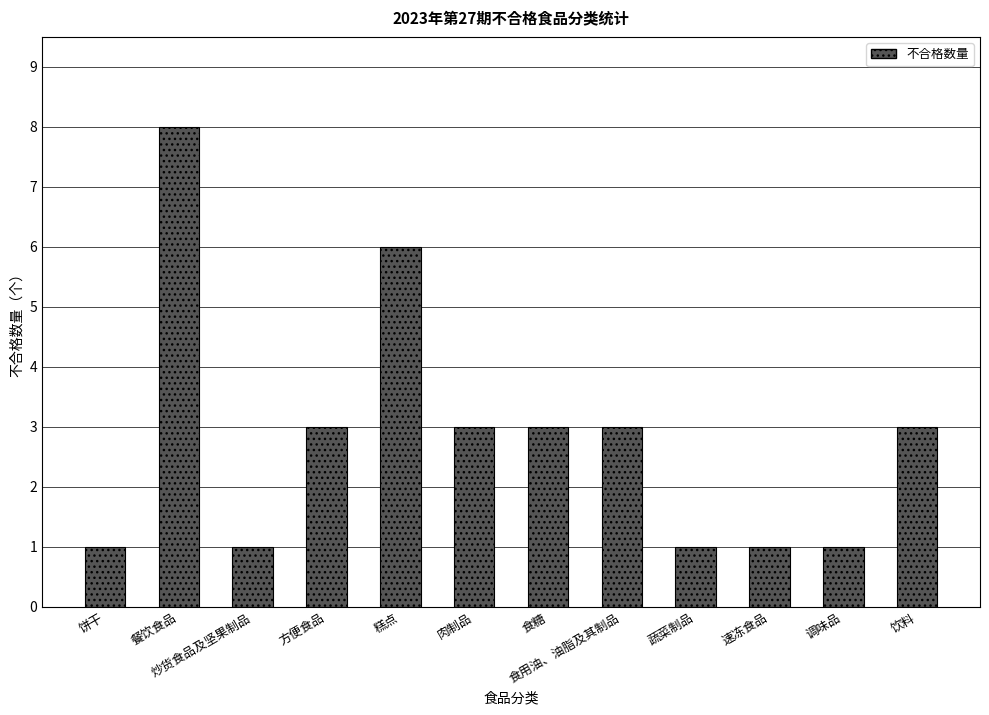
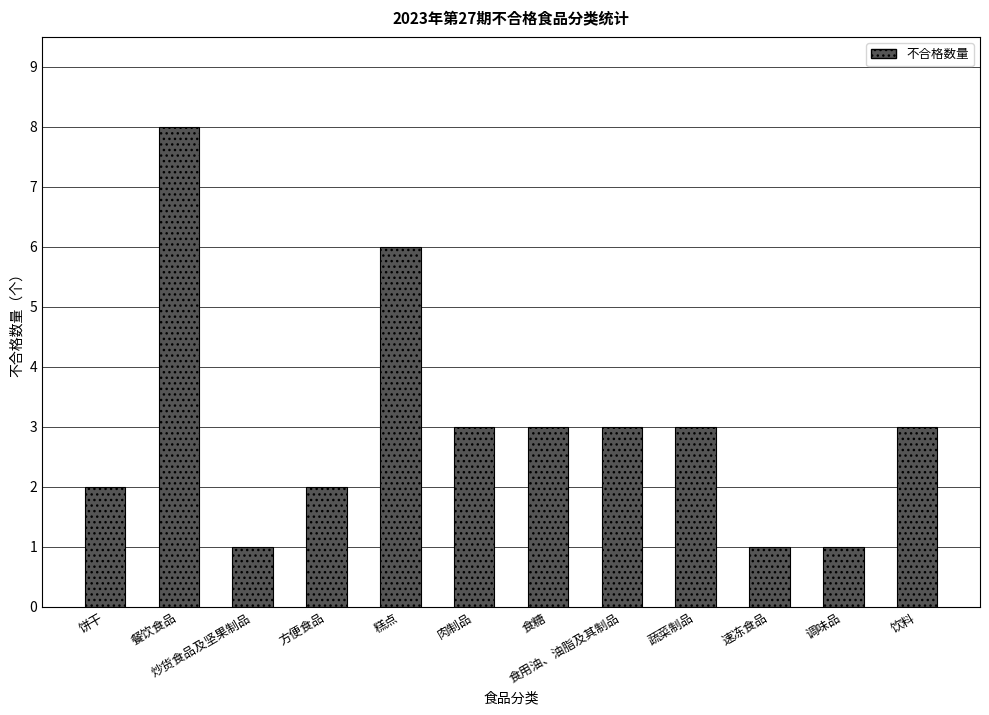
  {
-   "饼干": 1,
+   "饼干": 2,
    "餐饮食品": 8,
    "炒货食品及坚果制品": 1,
-   "方便食品": 3,
+   "方便食品": 2,
    "糕点": 6,
    "肉制品": 3,
    "食糖": 3,
    "食用油、油脂及其制品": 3,
-   "蔬菜制品": 1,
+   "蔬菜制品": 3,
    "速冻食品": 1,
    "调味品": 1,
    "饮料": 3
  }
